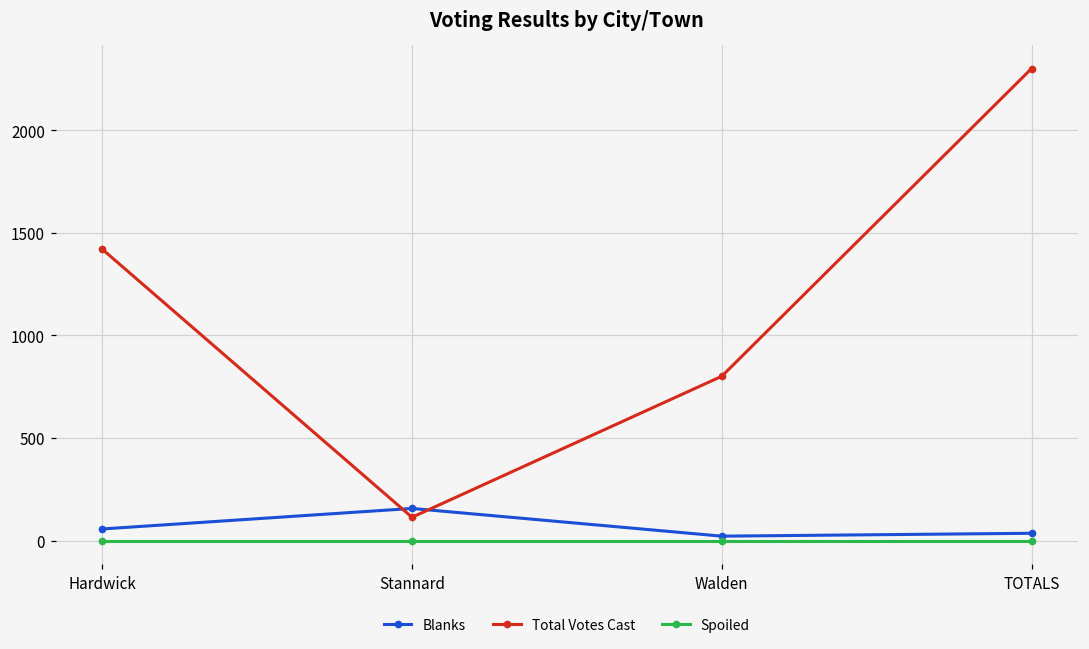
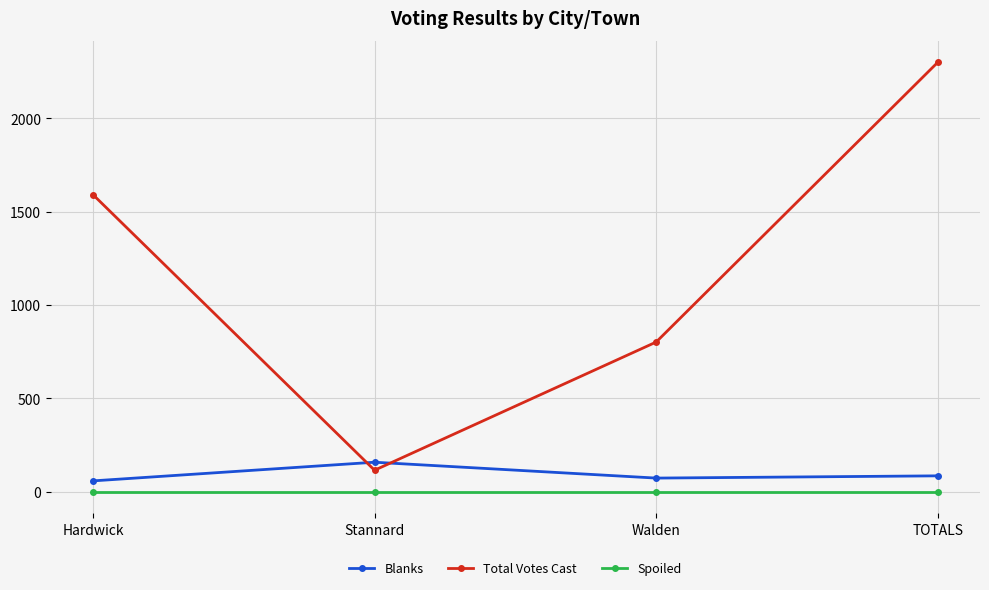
  {
    "Blanks": {
      "Hardwick": 60,
      "Stannard": 160,
-     "Walden": 20,
-     "TOTALS": 40
+     "Walden": 70,
+     "TOTALS": 80
    },
    "Total Votes Cast": {
-     "Hardwick": 1420,
+     "Hardwick": 1590,
      "Stannard": 110,
      "Walden": 800,
      "TOTALS": 2300
    },
    "Spoiled": {
      "Hardwick": 0,
      "Stannard": 0,
      "Walden": 0,
      "TOTALS": 0
    }
  }
